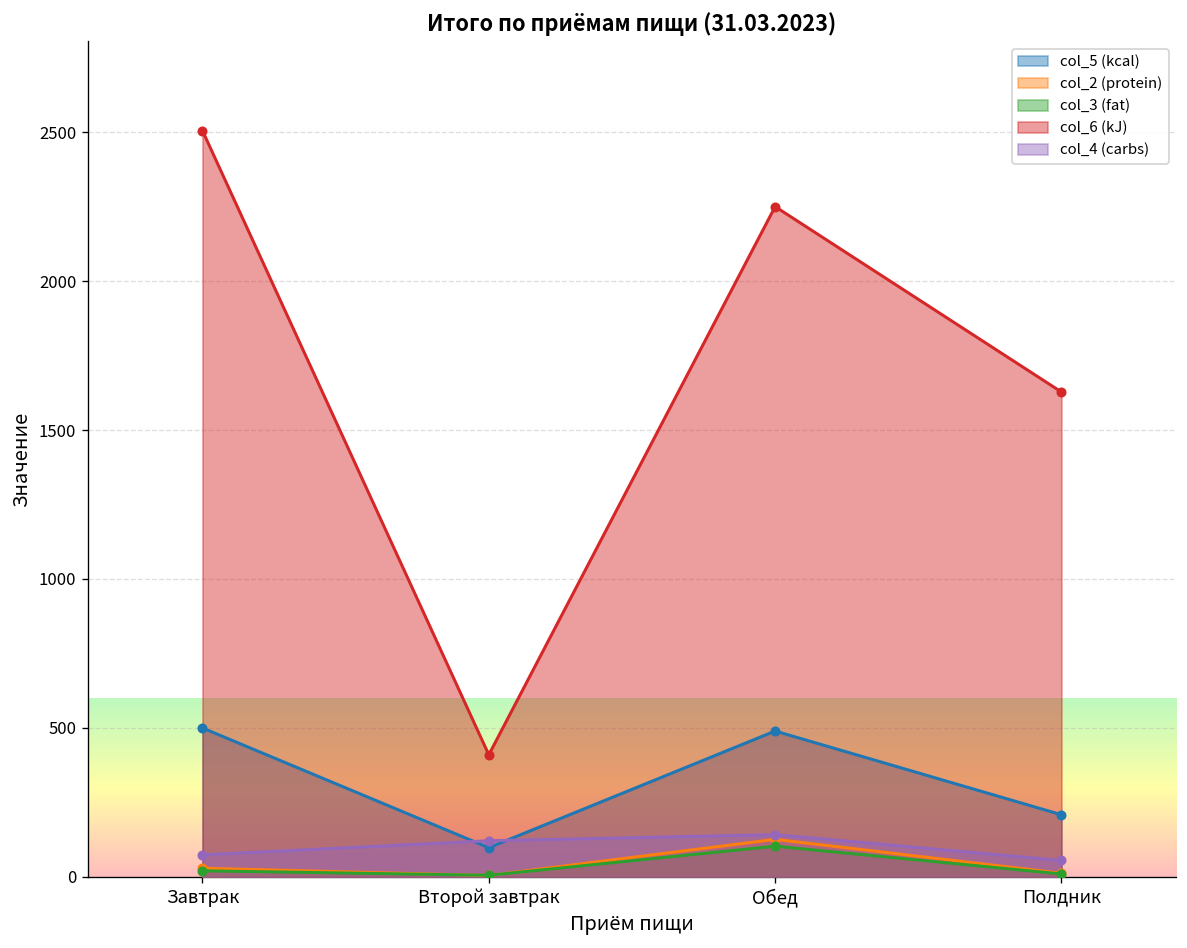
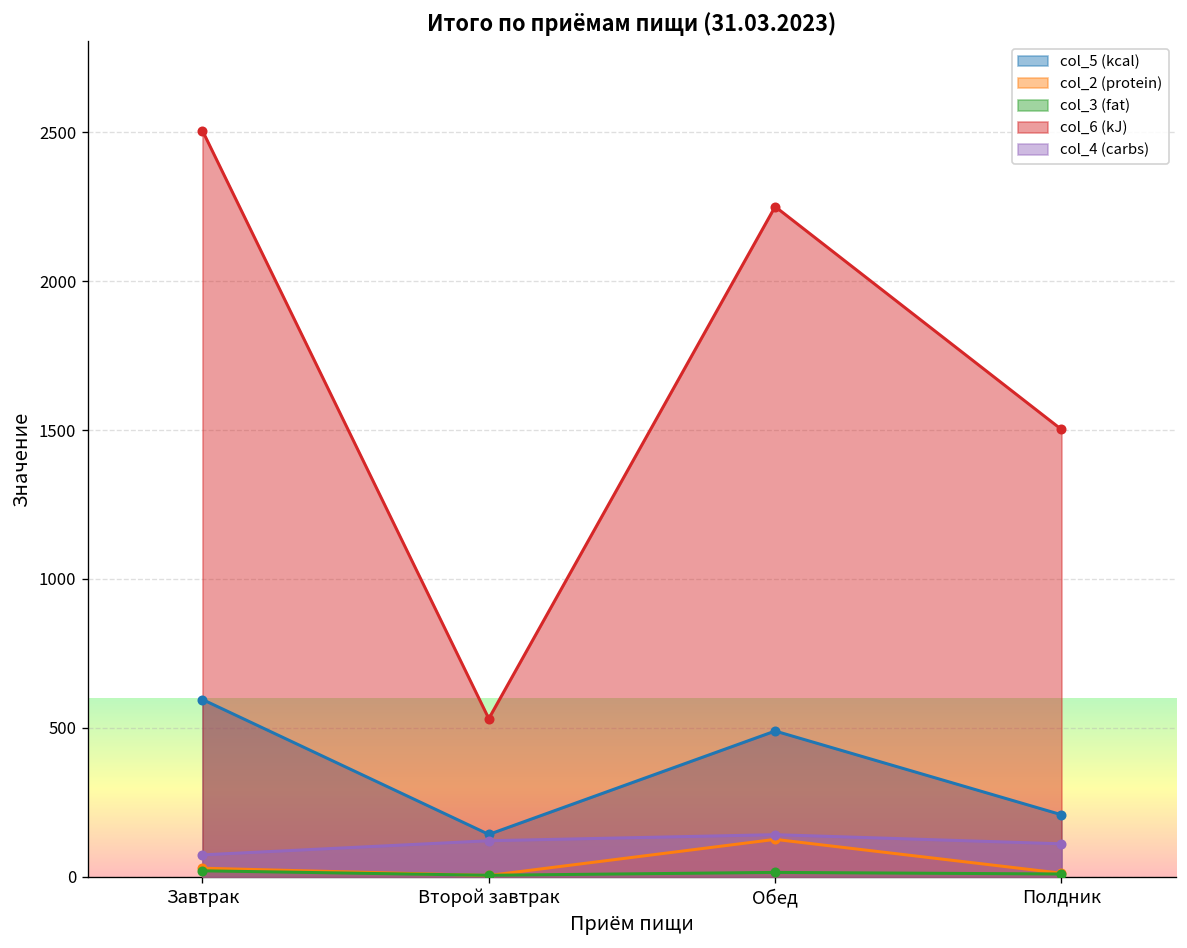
  {
    "col_5 (kcal)": {
-     "Завтрак": 500,
-     "Второй завтрак": 100,
+     "Завтрак": 600,
+     "Второй завтрак": 140,
      "Обед": 490,
      "Полдник": 210
    },
    "col_2 (protein)": {
      "Обед": 130
    },
    "col_3 (fat)": {
-     "Обед": 100
+     "Обед": 20
    },
    "col_6 (kJ)": {
      "Завтрак": 2500,
-     "Второй завтрак": 410,
+     "Второй завтрак": 530,
      "Обед": 2250,
-     "Полдник": 1630
+     "Полдник": 1500
    },
    "col_4 (carbs)": {
      "Завтрак": 70,
      "Второй завтрак": 120,
      "Обед": 140,
-     "Полдник": 60
+     "Полдник": 110
    }
  }
